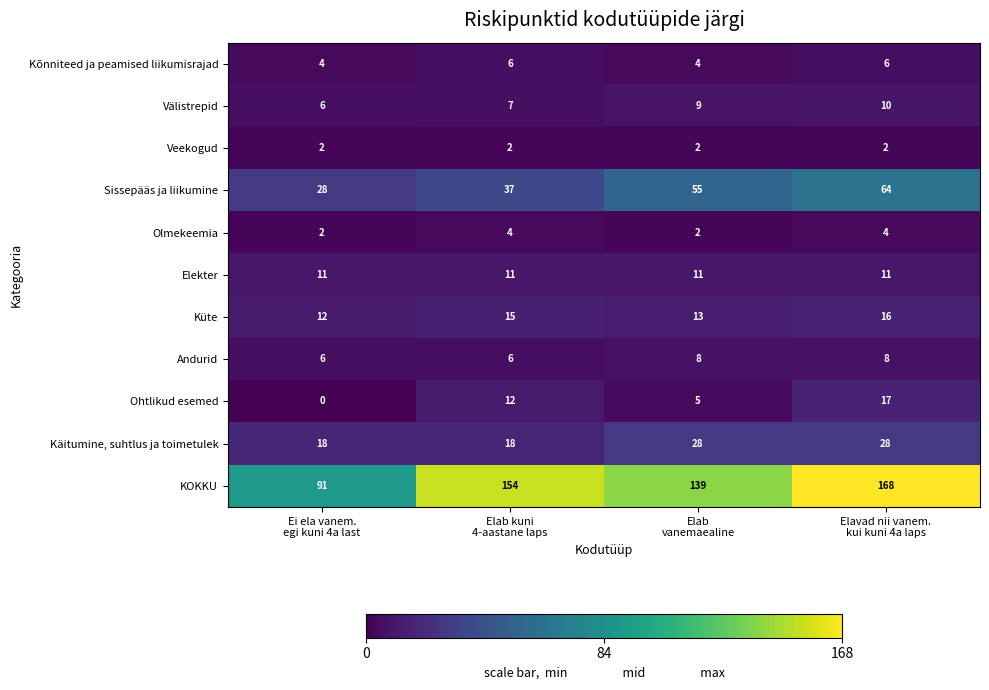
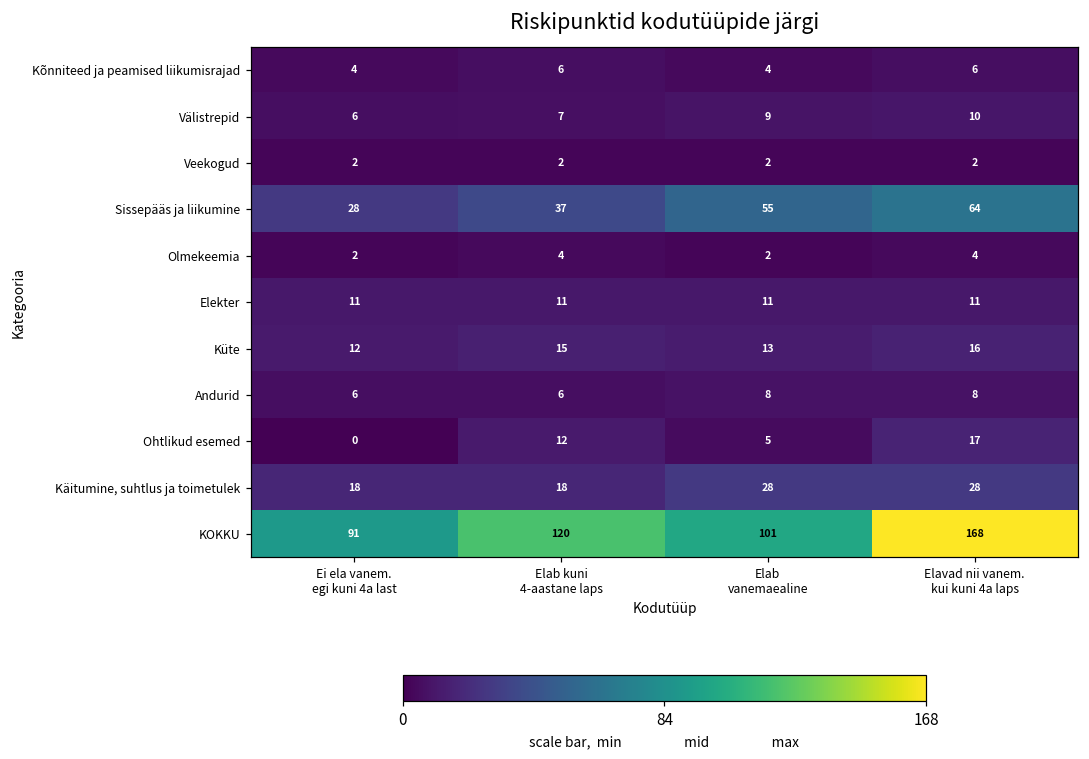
  {
    "Kõnniteed ja peamised liikumisrajad": {
      "Ei ela vanem. egi kuni 4a last": 4,
      "Elab kuni 4-aastane laps": 6,
      "Elab vanemaealine": 4,
      "Elavad nii vanem. kui kuni 4a laps": 6
    },
    "Välistrepid": {
      "Ei ela vanem. egi kuni 4a last": 6,
      "Elab kuni 4-aastane laps": 7,
      "Elab vanemaealine": 9,
      "Elavad nii vanem. kui kuni 4a laps": 10
    },
    "Veekogud": {
      "Ei ela vanem. egi kuni 4a last": 2,
      "Elab kuni 4-aastane laps": 2,
      "Elab vanemaealine": 2,
      "Elavad nii vanem. kui kuni 4a laps": 2
    },
    "Sissepääs ja liikumine": {
      "Ei ela vanem. egi kuni 4a last": 28,
      "Elab kuni 4-aastane laps": 37,
      "Elab vanemaealine": 55,
      "Elavad nii vanem. kui kuni 4a laps": 64
    },
    "Olmekeemia": {
      "Ei ela vanem. egi kuni 4a last": 2,
      "Elab kuni 4-aastane laps": 4,
      "Elab vanemaealine": 2,
      "Elavad nii vanem. kui kuni 4a laps": 4
    },
    "Elekter": {
      "Ei ela vanem. egi kuni 4a last": 11,
      "Elab kuni 4-aastane laps": 11,
      "Elab vanemaealine": 11,
      "Elavad nii vanem. kui kuni 4a laps": 11
    },
    "Küte": {
      "Ei ela vanem. egi kuni 4a last": 12,
      "Elab kuni 4-aastane laps": 15,
      "Elab vanemaealine": 13,
      "Elavad nii vanem. kui kuni 4a laps": 16
    },
    "Andurid": {
      "Ei ela vanem. egi kuni 4a last": 6,
      "Elab kuni 4-aastane laps": 6,
      "Elab vanemaealine": 8,
      "Elavad nii vanem. kui kuni 4a laps": 8
    },
    "Ohtlikud esemed": {
      "Ei ela vanem. egi kuni 4a last": 0,
      "Elab kuni 4-aastane laps": 12,
      "Elab vanemaealine": 5,
      "Elavad nii vanem. kui kuni 4a laps": 17
    },
    "Käitumine, suhtlus ja toimetulek": {
      "Ei ela vanem. egi kuni 4a last": 18,
      "Elab kuni 4-aastane laps": 18,
      "Elab vanemaealine": 28,
      "Elavad nii vanem. kui kuni 4a laps": 28
    },
    "KOKKU": {
      "Ei ela vanem. egi kuni 4a last": 91,
-     "Elab kuni 4-aastane laps": 154,
-     "Elab vanemaealine": 139,
+     "Elab kuni 4-aastane laps": 120,
+     "Elab vanemaealine": 101,
      "Elavad nii vanem. kui kuni 4a laps": 168
    }
  }
